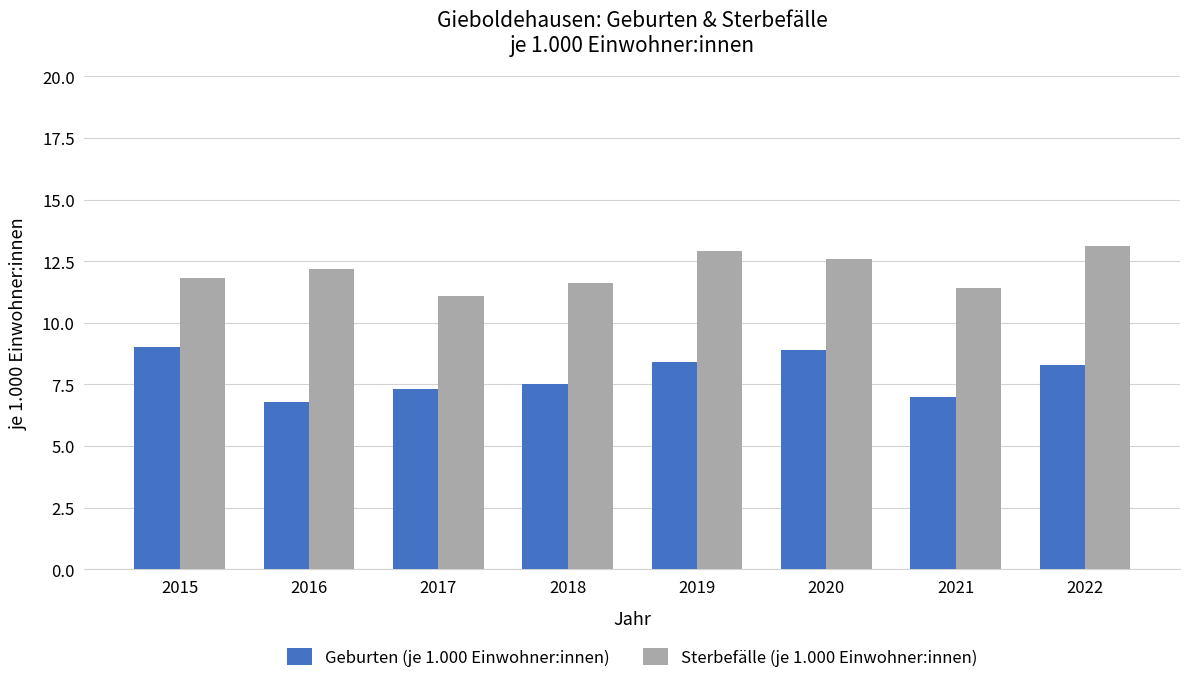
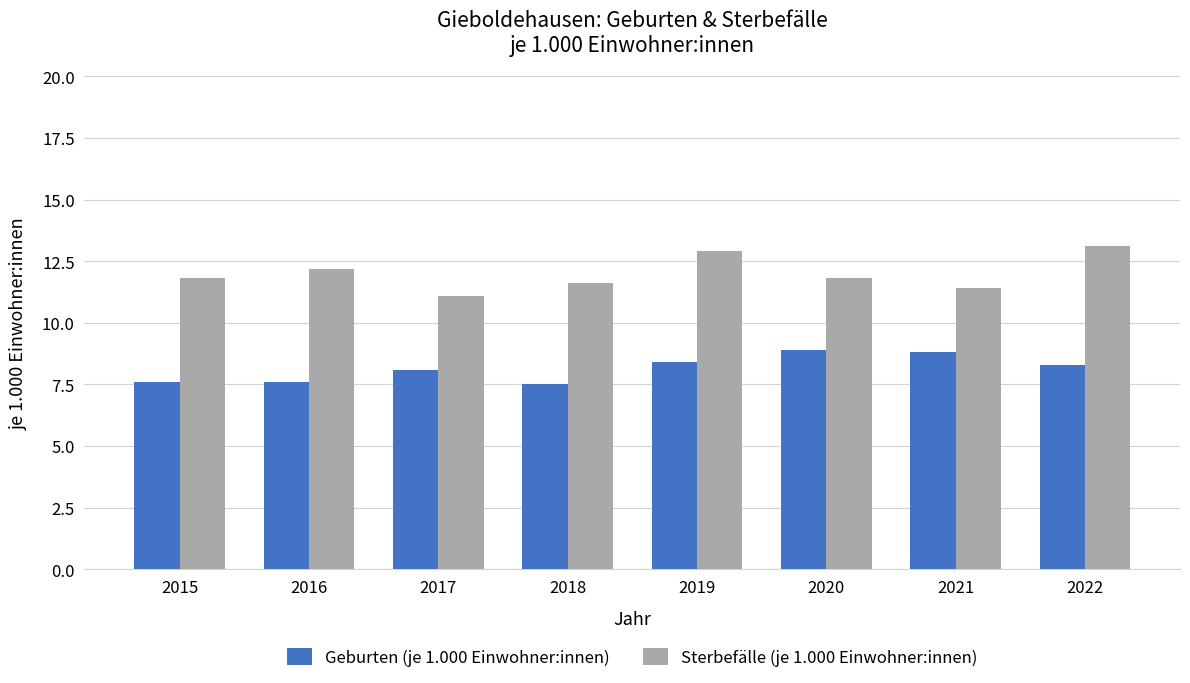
  {
    "Geburten (je 1.000 Einwohner:innen)": {
-     "2015": 9.0,
-     "2016": 6.8,
-     "2017": 7.3,
+     "2015": 7.6,
+     "2016": 7.6,
+     "2017": 8.1,
      "2018": 7.5,
      "2019": 8.4,
      "2020": 8.9,
-     "2021": 7.0,
+     "2021": 8.8,
      "2022": 8.3
    },
    "Sterbefälle (je 1.000 Einwohner:innen)": {
      "2015": 11.8,
      "2016": 12.2,
      "2017": 11.1,
      "2018": 11.6,
      "2019": 12.9,
-     "2020": 12.6,
+     "2020": 11.8,
      "2021": 11.4,
      "2022": 13.1
    }
  }
